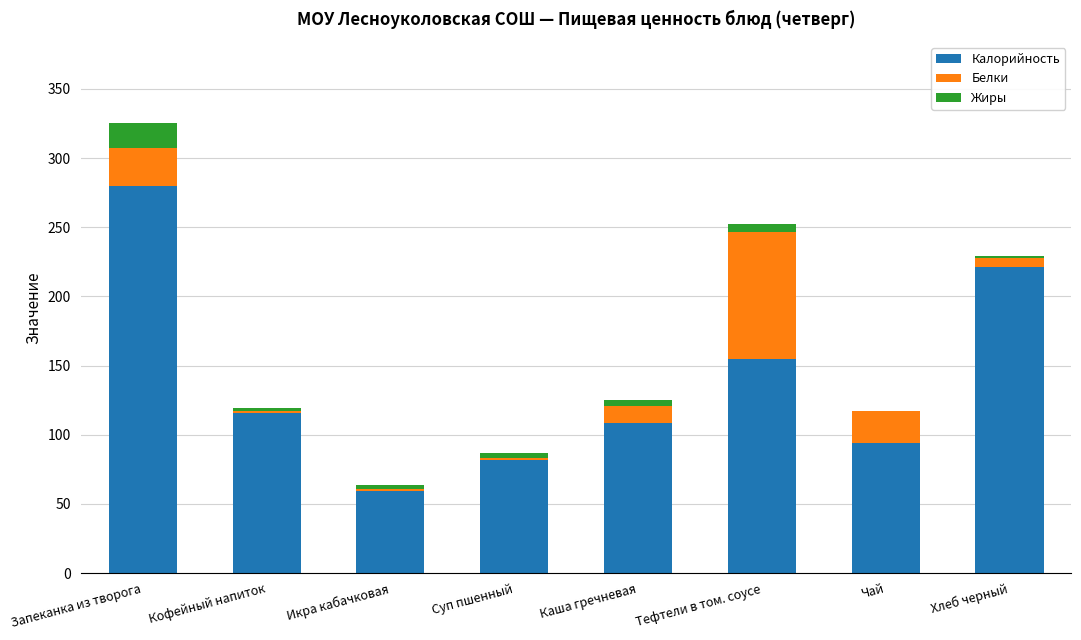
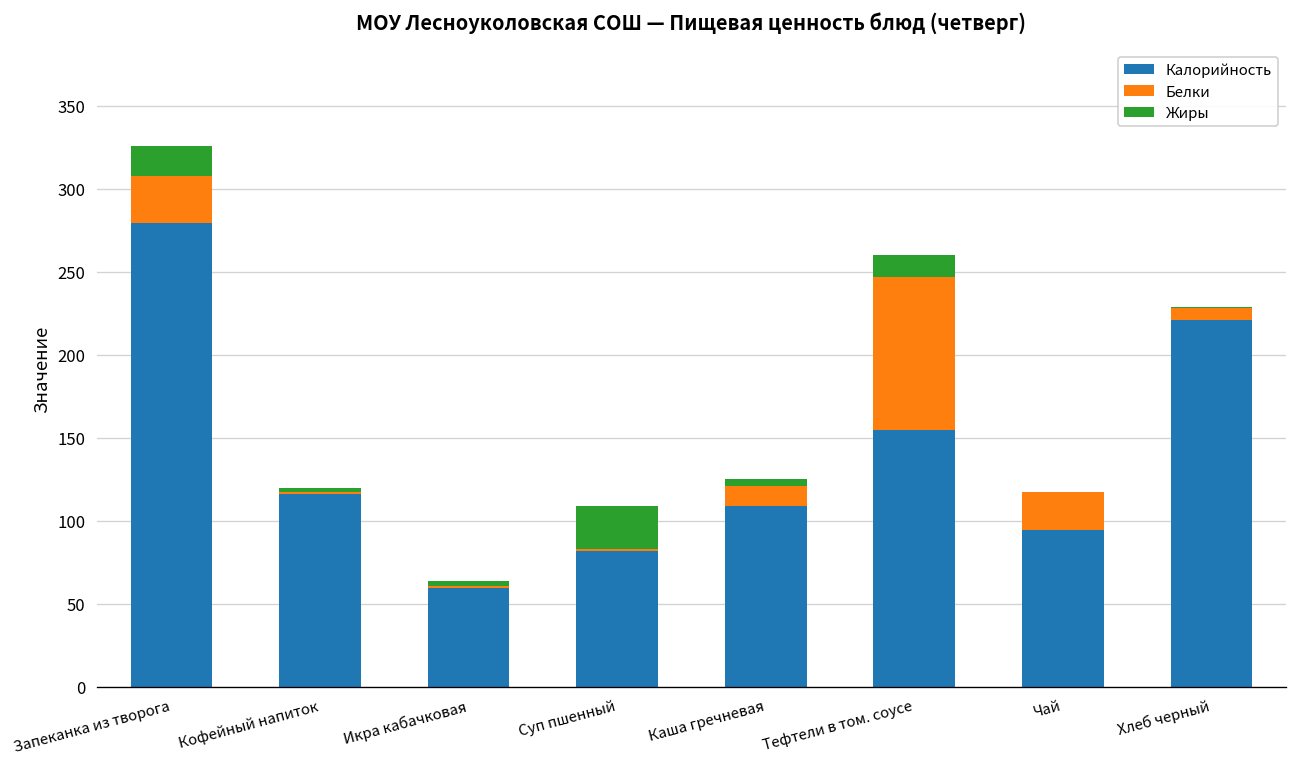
  {
    "Калорийность": {
      "Запеканка из творога": 280,
      "Кофейный напиток": 116,
      "Икра кабачковая": 60,
      "Суп пшенный": 82,
      "Каша гречневая": 109,
      "Тефтели в том. соусе": 154,
      "Чай": 94,
      "Хлеб черный": 221
    },
    "Белки": {
      "Запеканка из творога": 28,
      "Каша гречневая": 12,
      "Тефтели в том. соусе": 92,
      "Чай": 23,
      "Хлеб черный": 7
    },
    "Жиры": {
      "Запеканка из творога": 18,
      "Кофейный напиток": 2,
      "Икра кабачковая": 3,
-     "Суп пшенный": 4,
+     "Суп пшенный": 26,
      "Каша гречневая": 4,
-     "Тефтели в том. соусе": 6,
+     "Тефтели в том. соусе": 13,
      "Чай": 0
    }
  }
